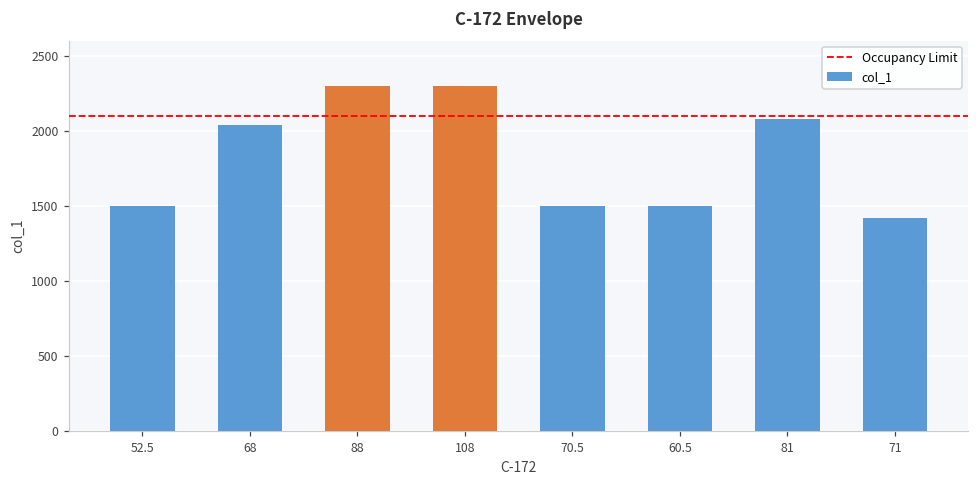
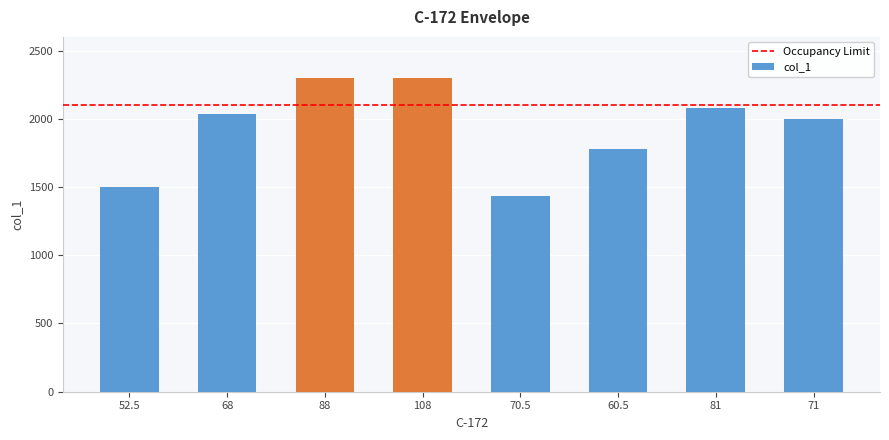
  {
    "52.5": 1500,
    "68": 2040,
    "88": 2300,
    "108": 2300,
-   "70.5": 1500,
-   "60.5": 1500,
+   "70.5": 1430,
+   "60.5": 1780,
    "81": 2080,
-   "71": 1420
+   "71": 2000
  }
